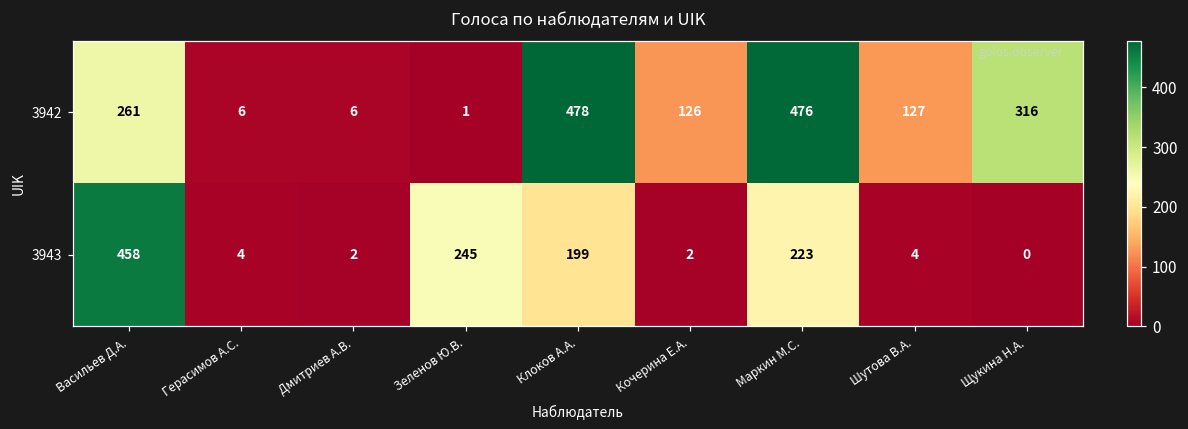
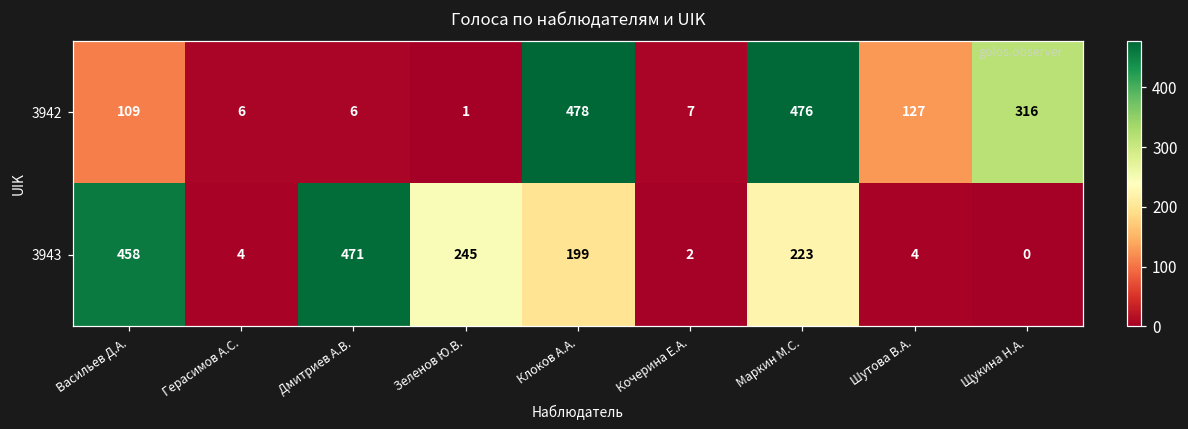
  {
    "3942": {
-     "Васильев Д.А.": 261,
+     "Васильев Д.А.": 109,
      "Герасимов А.С.": 6,
      "Дмитриев А.В.": 6,
      "Зеленов Ю.В.": 1,
      "Клоков А.А.": 478,
-     "Кочерина Е.А.": 126,
+     "Кочерина Е.А.": 7,
      "Маркин М.С.": 476,
      "Шутова В.А.": 127
    },
    "3943": {
      "Васильев Д.А.": 458,
      "Герасимов А.С.": 4,
-     "Дмитриев А.В.": 2,
+     "Дмитриев А.В.": 471,
      "Зеленов Ю.В.": 245,
      "Клоков А.А.": 199,
      "Кочерина Е.А.": 2,
      "Маркин М.С.": 223,
      "Шутова В.А.": 4,
      "Щукина Н.А.": 0
    }
  }
